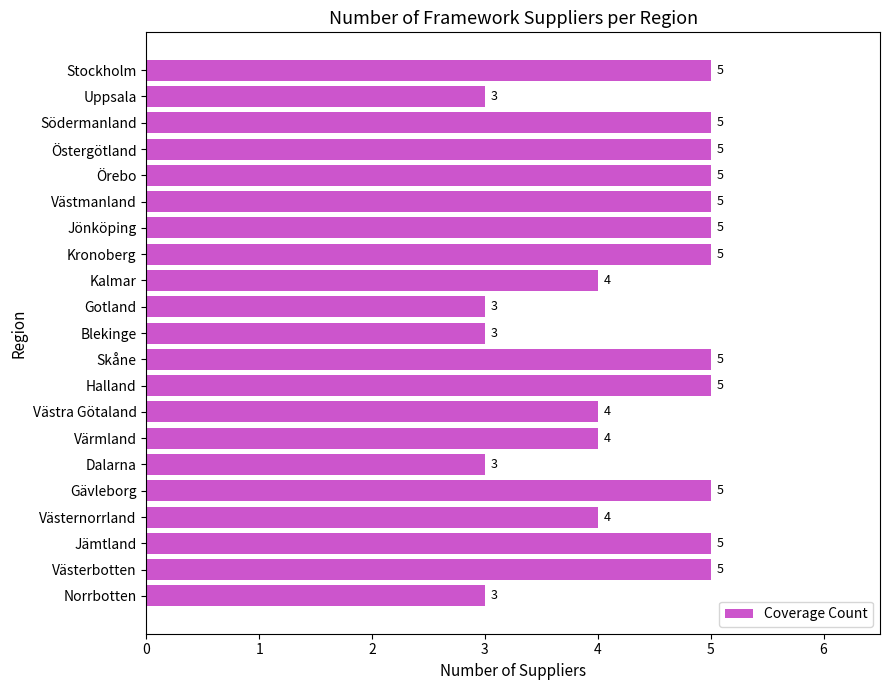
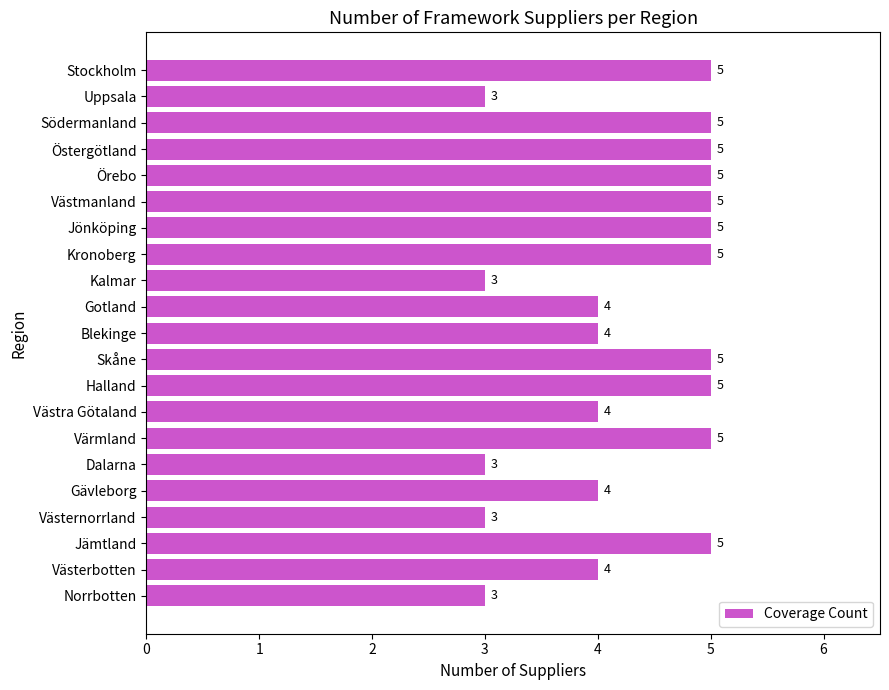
  {
    "Stockholm": 5,
    "Uppsala": 3,
    "Södermanland": 5,
    "Östergötland": 5,
    "Örebo": 5,
    "Västmanland": 5,
    "Jönköping": 5,
    "Kronoberg": 5,
-   "Kalmar": 4,
-   "Gotland": 3,
-   "Blekinge": 3,
+   "Kalmar": 3,
+   "Gotland": 4,
+   "Blekinge": 4,
    "Skåne": 5,
    "Halland": 5,
    "Västra Götaland": 4,
-   "Värmland": 4,
+   "Värmland": 5,
    "Dalarna": 3,
-   "Gävleborg": 5,
-   "Västernorrland": 4,
+   "Gävleborg": 4,
+   "Västernorrland": 3,
    "Jämtland": 5,
-   "Västerbotten": 5,
+   "Västerbotten": 4,
    "Norrbotten": 3
  }
